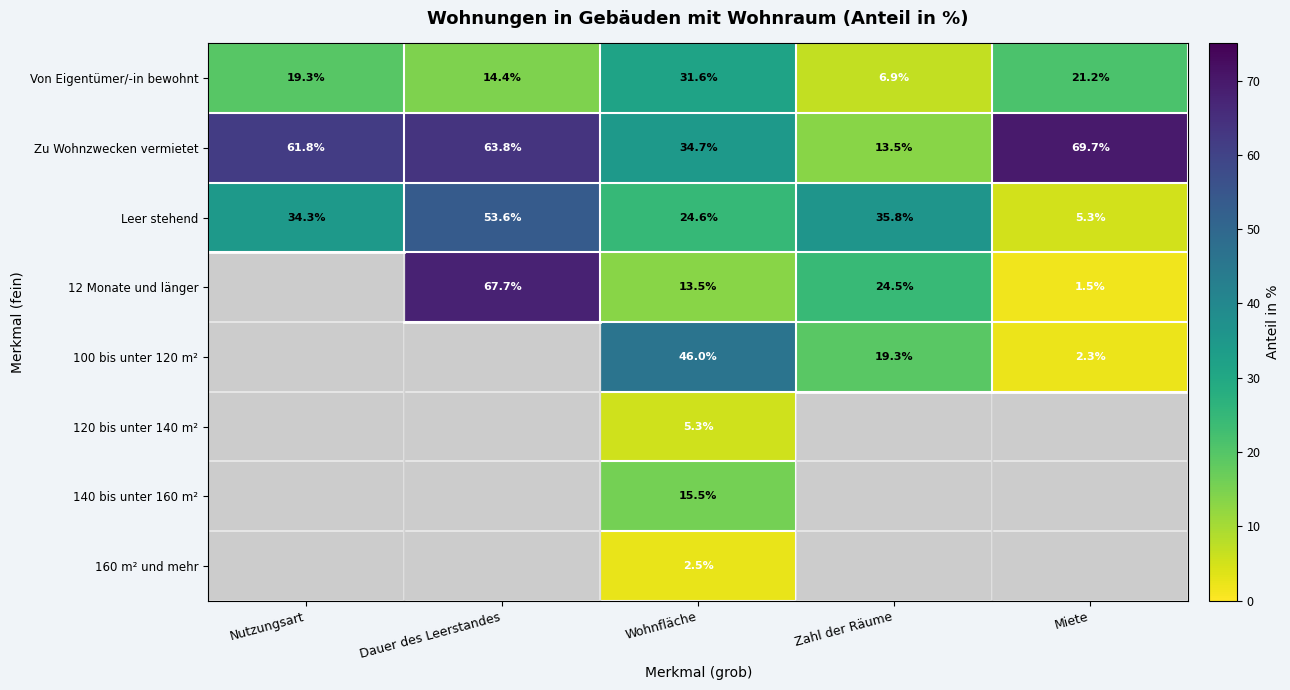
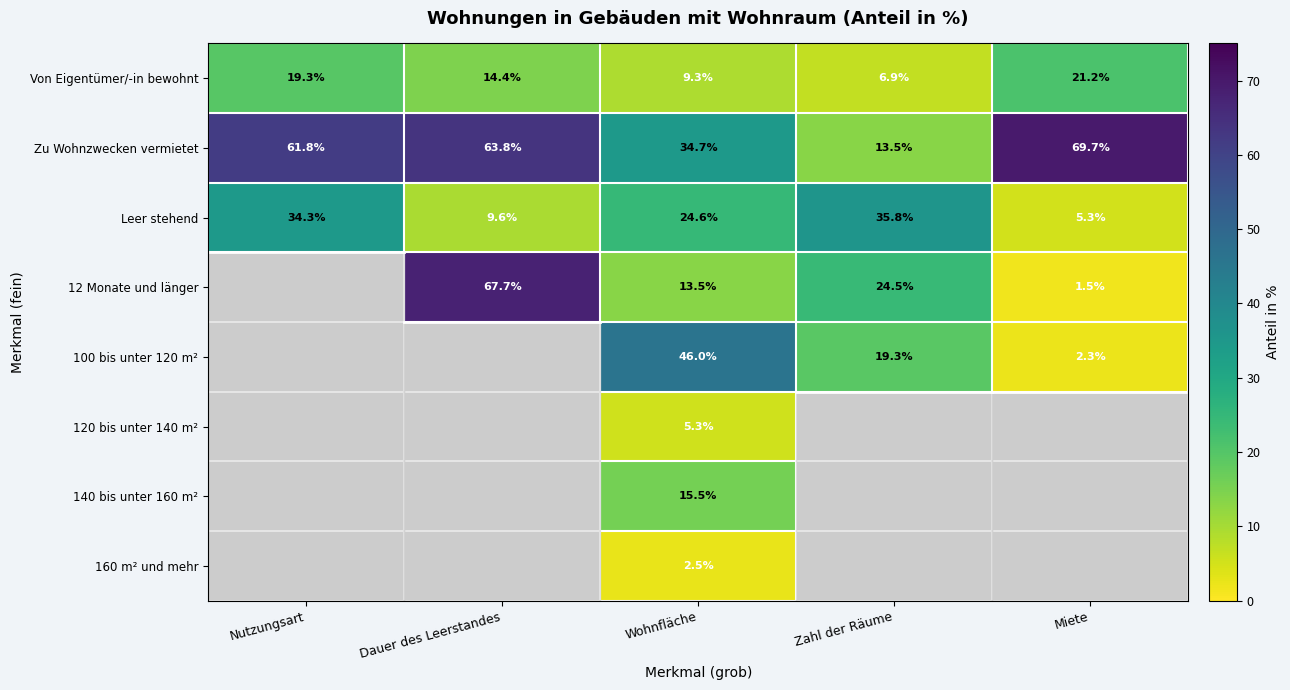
  {
    "Von Eigentümer/-in bewohnt": {
      "Nutzungsart": "19.3%",
      "Dauer des Leerstandes": "14.4%",
-     "Wohnfläche": "31.6%",
+     "Wohnfläche": "9.3%",
      "Zahl der Räume": "6.9%",
      "Miete": "21.2%"
    },
    "Zu Wohnzwecken vermietet": {
      "Nutzungsart": "61.8%",
      "Dauer des Leerstandes": "63.8%",
      "Wohnfläche": "34.7%",
      "Zahl der Räume": "13.5%",
      "Miete": "69.7%"
    },
    "Leer stehend": {
      "Nutzungsart": "34.3%",
-     "Dauer des Leerstandes": "53.6%",
+     "Dauer des Leerstandes": "9.6%",
      "Wohnfläche": "24.6%",
      "Zahl der Räume": "35.8%",
      "Miete": "5.3%"
    },
    "12 Monate und länger": {
      "Dauer des Leerstandes": "67.7%",
      "Wohnfläche": "13.5%",
      "Zahl der Räume": "24.5%",
      "Miete": "1.5%"
    },
    "100 bis unter 120 m²": {
      "Wohnfläche": "46.0%",
      "Zahl der Räume": "19.3%",
      "Miete": "2.3%"
    },
    "120 bis unter 140 m²": {
      "Wohnfläche": "5.3%"
    },
    "140 bis unter 160 m²": {
      "Wohnfläche": "15.5%"
    },
    "160 m² und mehr": {
      "Wohnfläche": "2.5%"
    }
  }
